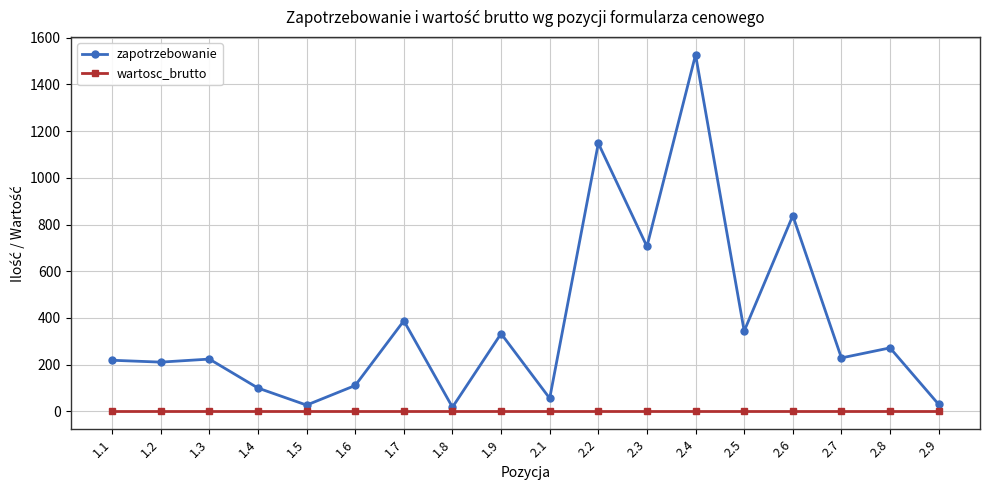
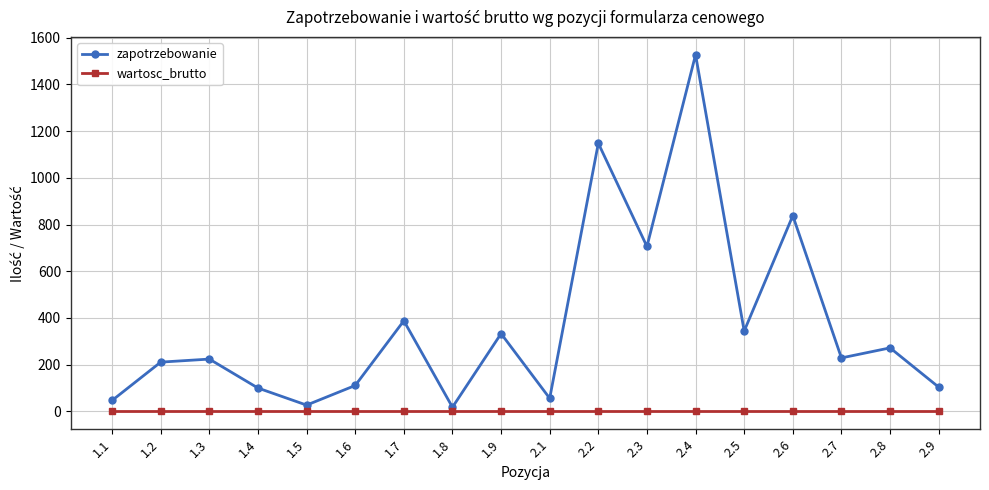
  {
    "zapotrzebowanie": {
-     "1.1": 220,
+     "1.1": 50,
      "1.2": 210,
      "1.3": 220,
      "1.4": 100,
      "1.5": 30,
      "1.6": 110,
      "1.7": 390,
      "1.8": 20,
      "1.9": 330,
      "2.1": 60,
      "2.2": 1150,
      "2.3": 710,
      "2.4": 1530,
      "2.5": 340,
      "2.6": 840,
      "2.7": 230,
      "2.8": 270,
-     "2.9": 30
+     "2.9": 100
    },
    "wartosc_brutto": {
      "1.1": 0,
      "1.2": 0,
      "1.3": 0,
      "1.4": 0,
      "1.5": 0,
      "1.6": 0,
      "1.7": 0,
      "1.8": 0,
      "1.9": 0,
      "2.1": 0,
      "2.2": 0,
      "2.3": 0,
      "2.4": 0,
      "2.5": 0,
      "2.6": 0,
      "2.7": 0,
      "2.8": 0,
      "2.9": 0
    }
  }
